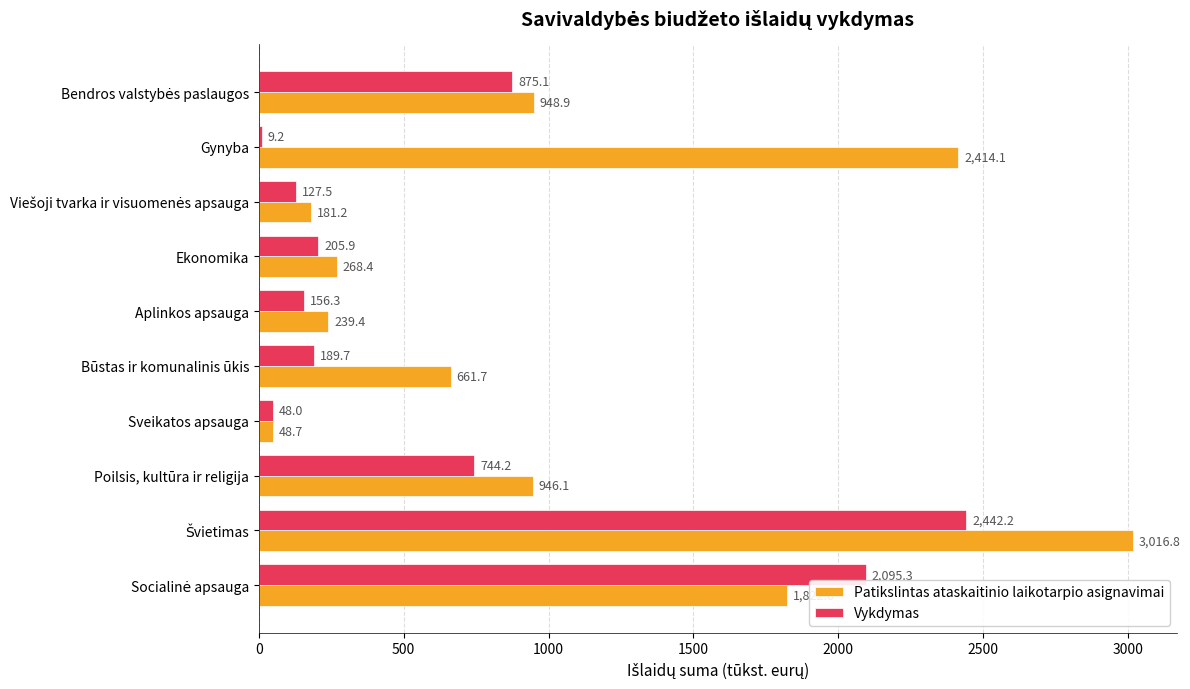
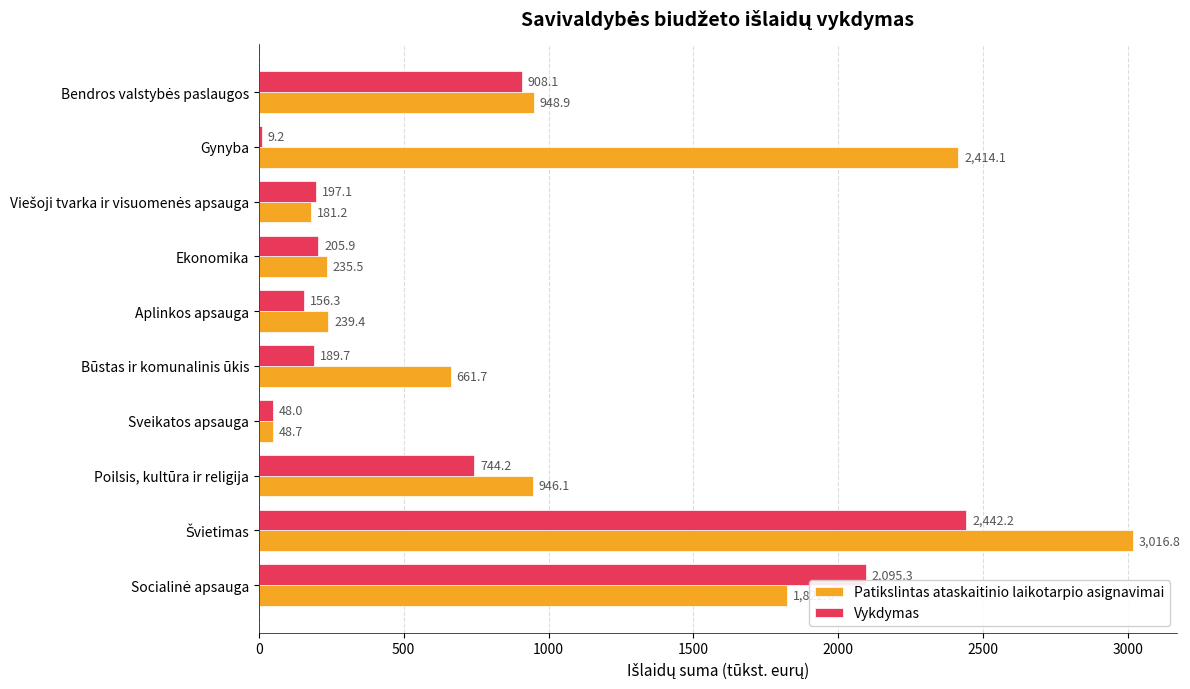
  {
    "Patikslintas ataskaitinio laikotarpio asignavimai": {
      "Bendros valstybės paslaugos": "948.9",
      "Gynyba": "2,414.1",
      "Viešoji tvarka ir visuomenės apsauga": "181.2",
-     "Ekonomika": "268.4",
+     "Ekonomika": "235.5",
      "Aplinkos apsauga": "239.4",
      "Būstas ir komunalinis ūkis": "661.7",
      "Sveikatos apsauga": "48.7",
      "Poilsis, kultūra ir religija": "946.1",
      "Švietimas": "3,016.8"
    },
    "Vykdymas": {
-     "Bendros valstybės paslaugos": "875.1",
+     "Bendros valstybės paslaugos": "908.1",
      "Gynyba": "9.2",
-     "Viešoji tvarka ir visuomenės apsauga": "127.5",
+     "Viešoji tvarka ir visuomenės apsauga": "197.1",
      "Ekonomika": "205.9",
      "Aplinkos apsauga": "156.3",
      "Būstas ir komunalinis ūkis": "189.7",
      "Sveikatos apsauga": "48.0",
      "Poilsis, kultūra ir religija": "744.2",
      "Švietimas": "2,442.2"
    }
  }
